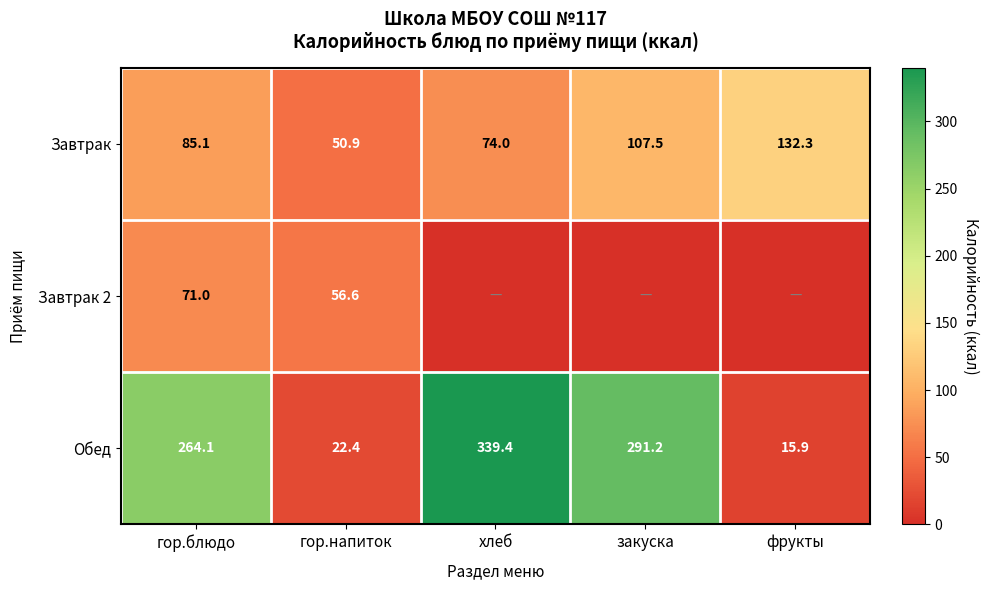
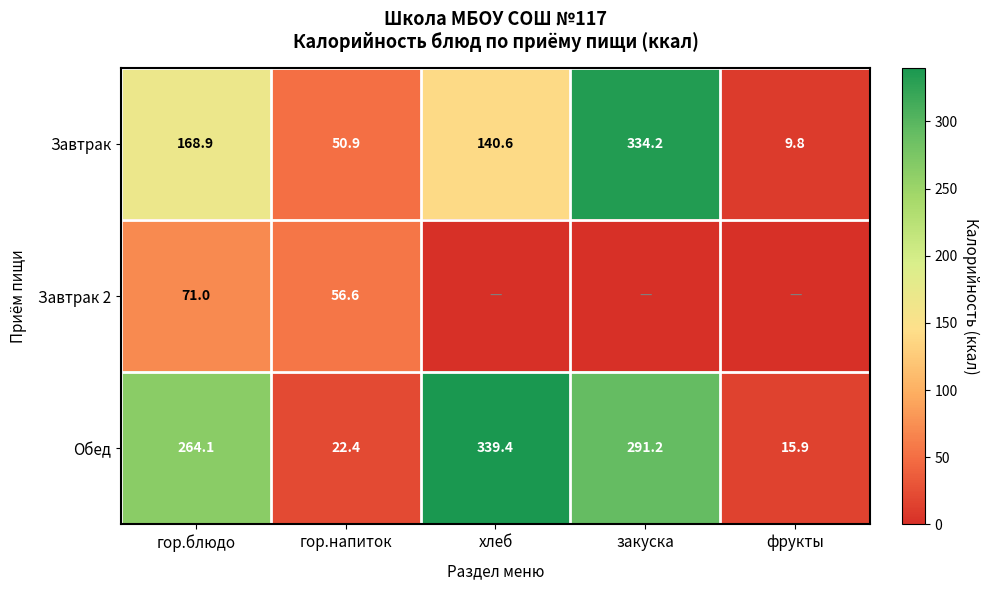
  {
    "Завтрак": {
-     "гор.блюдо": 85.1,
+     "гор.блюдо": 168.9,
      "гор.напиток": 50.9,
-     "хлеб": 74.0,
-     "закуска": 107.5,
-     "фрукты": 132.3
+     "хлеб": 140.6,
+     "закуска": 334.2,
+     "фрукты": 9.8
    },
    "Завтрак 2": {
      "гор.блюдо": 71.0,
      "гор.напиток": 56.6
    },
    "Обед": {
      "гор.блюдо": 264.1,
      "гор.напиток": 22.4,
      "хлеб": 339.4,
      "закуска": 291.2,
      "фрукты": 15.9
    }
  }
